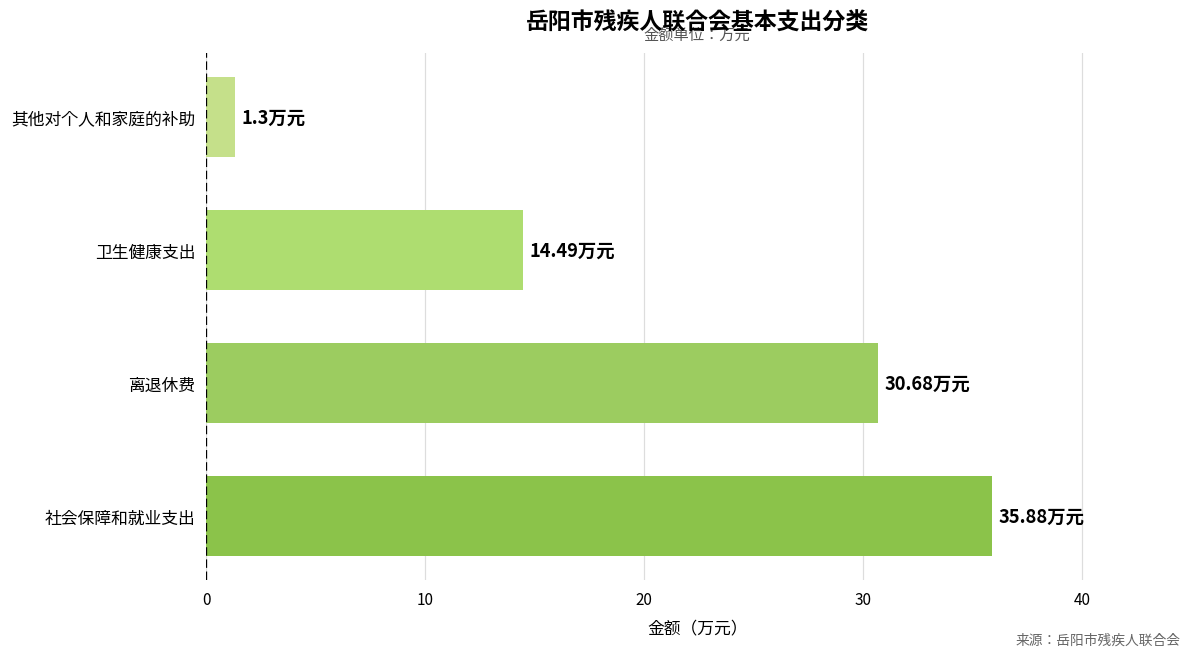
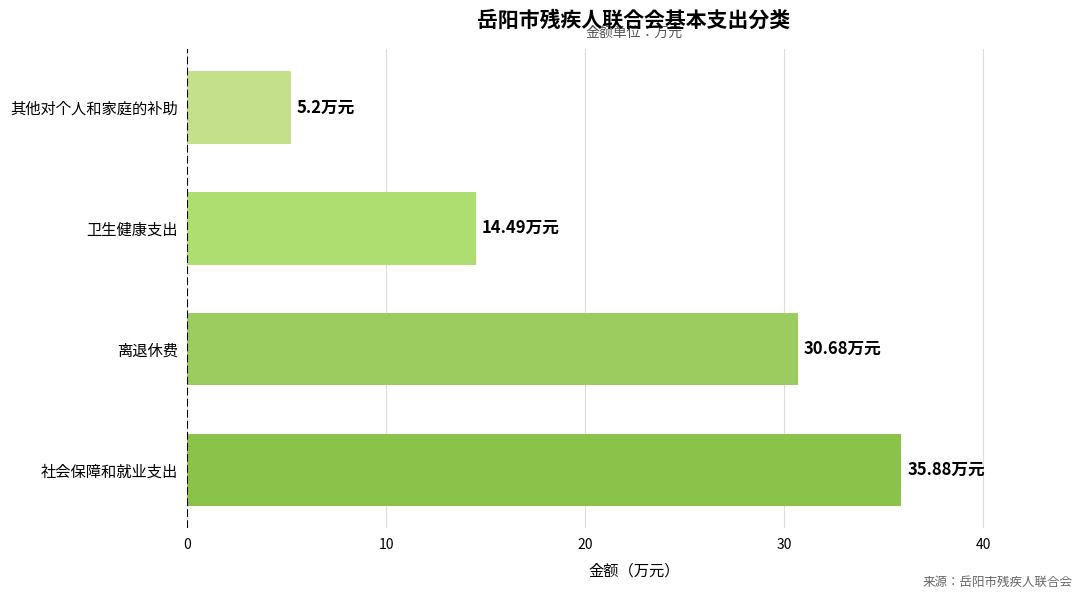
  {
-   "其他对个人和家庭的补助": 1.3,
+   "其他对个人和家庭的补助": 5.2,
    "卫生健康支出": 14.49,
    "离退休费": 30.68,
    "社会保障和就业支出": 35.88
  }
